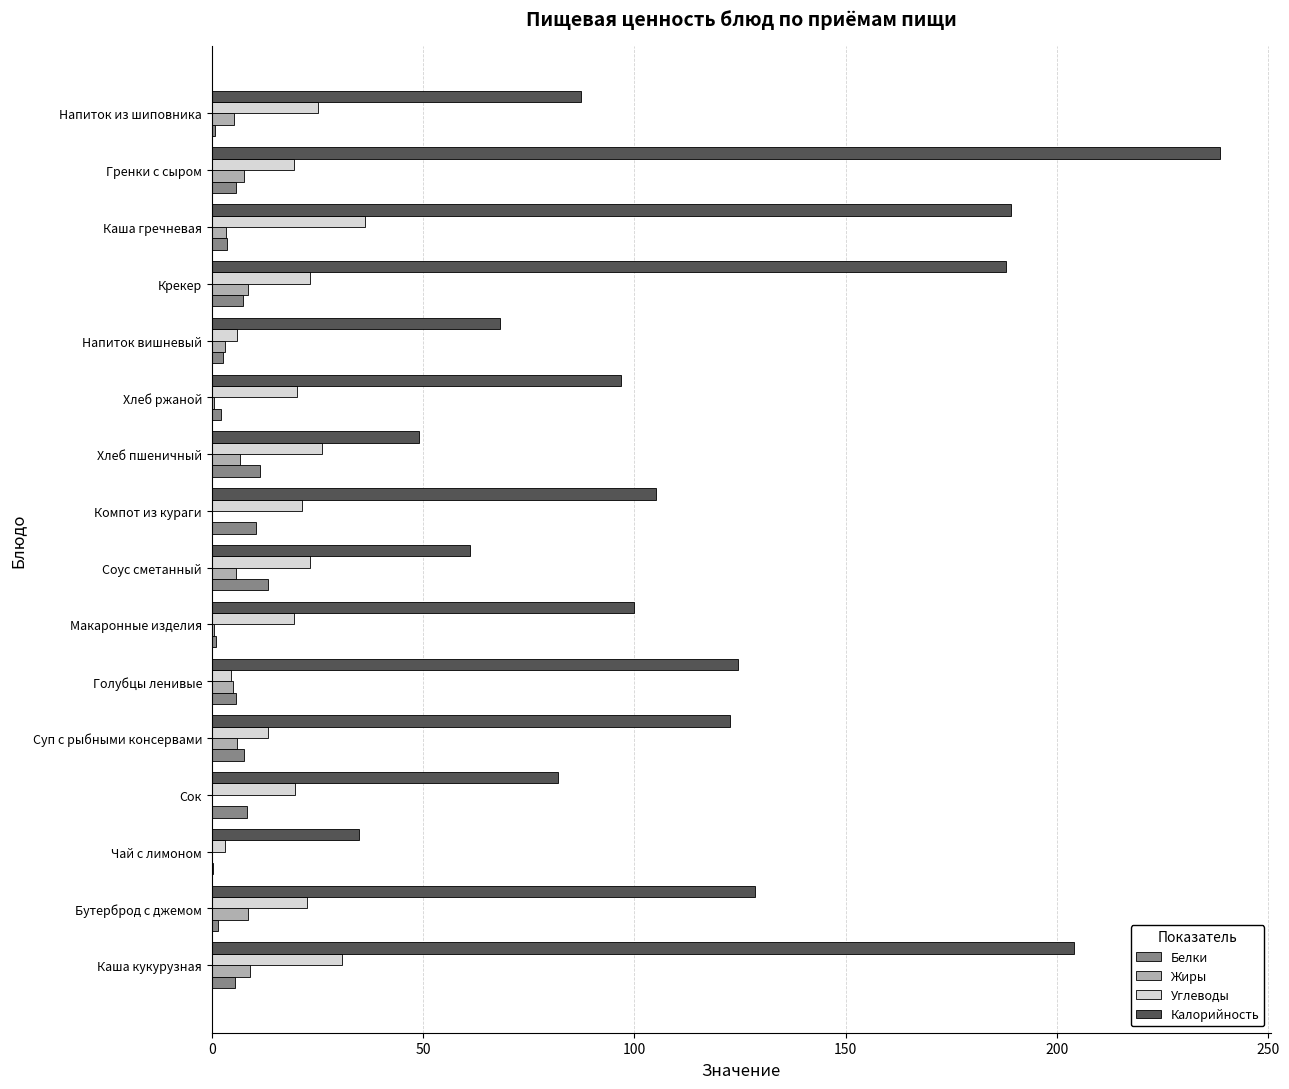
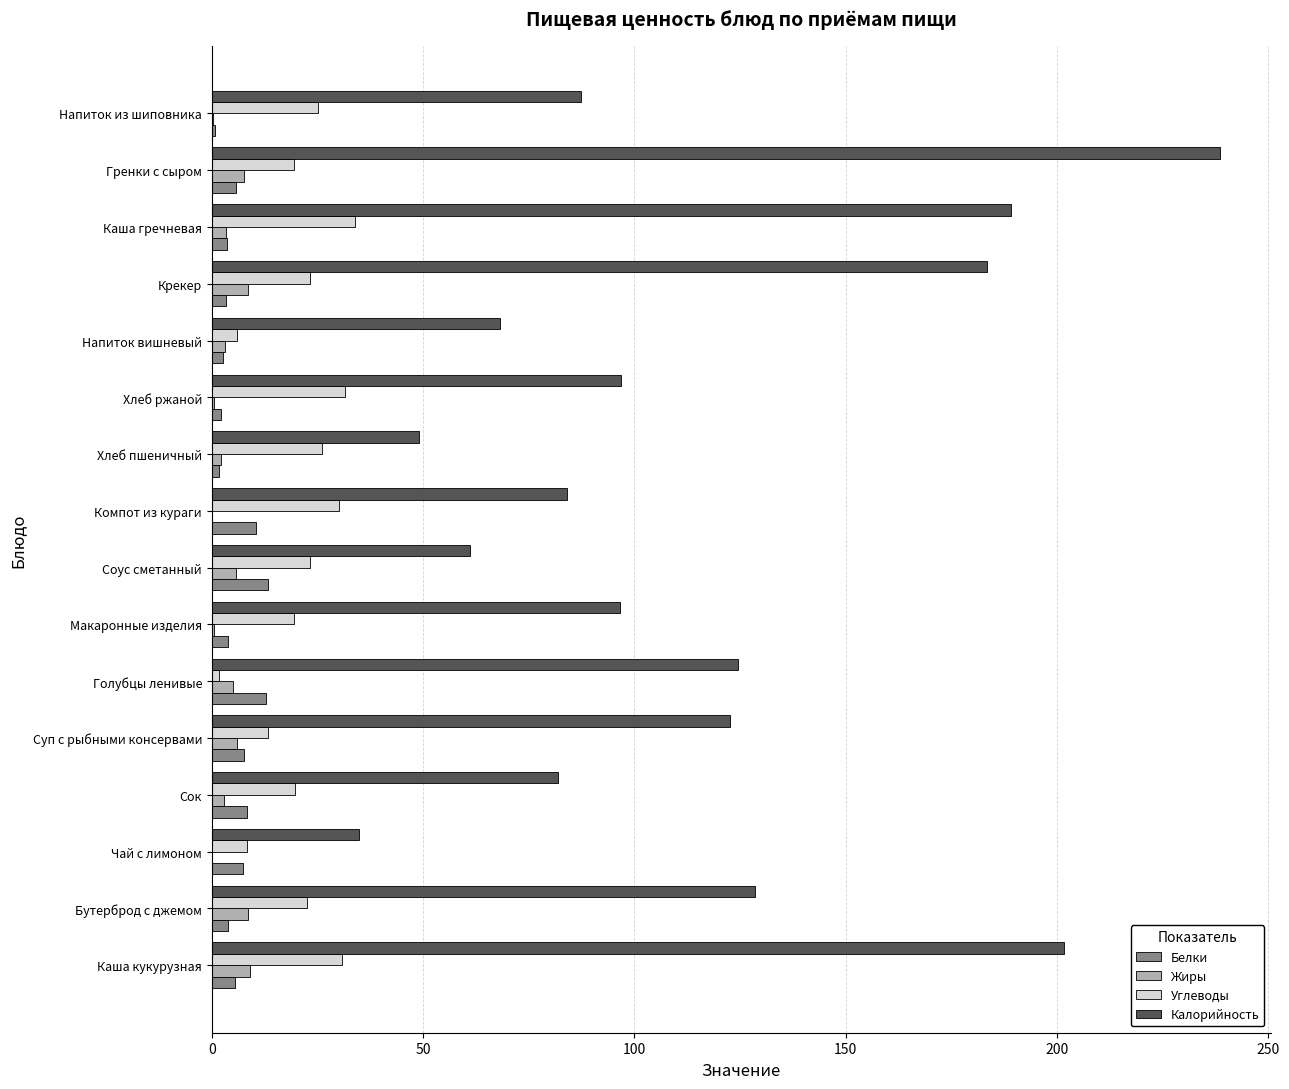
  {
    "Белки": {
      "Напиток из шиповника": 1,
      "Гренки с сыром": 6,
      "Каша гречневая": 4,
-     "Крекер": 8,
+     "Крекер": 3,
      "Напиток вишневый": 3,
      "Хлеб ржаной": 2,
-     "Хлеб пшеничный": 11,
+     "Хлеб пшеничный": 2,
      "Компот из кураги": 10,
      "Соус сметанный": 13,
-     "Макаронные изделия": 1,
-     "Голубцы ленивые": 6,
+     "Макаронные изделия": 4,
+     "Голубцы ленивые": 13,
      "Суп с рыбными консервами": 8,
      "Сок": 8,
-     "Чай с лимоном": 0,
-     "Бутерброд с джемом": 2,
+     "Чай с лимоном": 7,
+     "Бутерброд с джемом": 4,
      "Каша кукурузная": 5
    },
    "Жиры": {
-     "Напиток из шиповника": 5,
+     "Напиток из шиповника": 0,
      "Гренки с сыром": 8,
      "Каша гречневая": 3,
      "Крекер": 8,
      "Напиток вишневый": 3,
-     "Хлеб пшеничный": 7,
+     "Хлеб пшеничный": 2,
      "Соус сметанный": 6,
      "Голубцы ленивые": 5,
      "Суп с рыбными консервами": 6,
-     "Сок": 0,
+     "Сок": 3,
      "Бутерброд с джемом": 9,
      "Каша кукурузная": 9
    },
    "Углеводы": {
      "Напиток из шиповника": 25,
      "Гренки с сыром": 20,
-     "Каша гречневая": 36,
+     "Каша гречневая": 34,
      "Крекер": 23,
      "Напиток вишневый": 6,
-     "Хлеб ржаной": 20,
+     "Хлеб ржаной": 32,
      "Хлеб пшеничный": 26,
-     "Компот из кураги": 21,
+     "Компот из кураги": 30,
      "Соус сметанный": 23,
      "Макаронные изделия": 19,
-     "Голубцы ленивые": 5,
+     "Голубцы ленивые": 2,
      "Суп с рыбными консервами": 13,
      "Сок": 20,
-     "Чай с лимоном": 3,
+     "Чай с лимоном": 8,
      "Бутерброд с джемом": 22,
      "Каша кукурузная": 31
    },
    "Калорийность": {
      "Напиток из шиповника": 87,
      "Гренки с сыром": 239,
      "Каша гречневая": 189,
-     "Крекер": 188,
+     "Крекер": 184,
      "Напиток вишневый": 68,
      "Хлеб ржаной": 97,
      "Хлеб пшеничный": 49,
-     "Компот из кураги": 105,
+     "Компот из кураги": 84,
      "Соус сметанный": 61,
-     "Макаронные изделия": 100,
+     "Макаронные изделия": 97,
      "Голубцы ленивые": 125,
      "Суп с рыбными консервами": 123,
      "Сок": 82,
      "Чай с лимоном": 35,
      "Бутерброд с джемом": 129,
-     "Каша кукурузная": 204
+     "Каша кукурузная": 202
    }
  }
